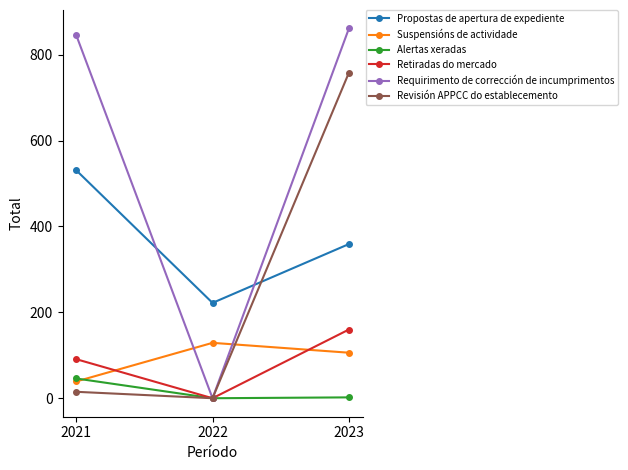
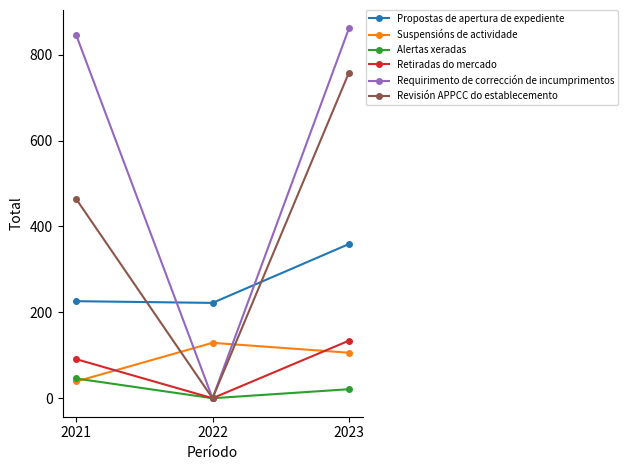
  {
    "Propostas de apertura de expediente": {
-     "2021": 530,
+     "2021": 230,
      "2022": 220,
      "2023": 360
    },
    "Suspensións de actividade": {
      "2021": 40,
      "2022": 130,
      "2023": 110
    },
    "Alertas xeradas": {
      "2021": 50,
-     "2023": 0
+     "2023": 20
    },
    "Retiradas do mercado": {
      "2021": 90,
-     "2023": 160
+     "2023": 130
    },
    "Requirimento de corrección de incumprimentos": {
      "2021": 850,
      "2023": 860
    },
    "Revisión APPCC do establecemento": {
-     "2021": 20,
+     "2021": 460,
      "2023": 760
    }
  }
